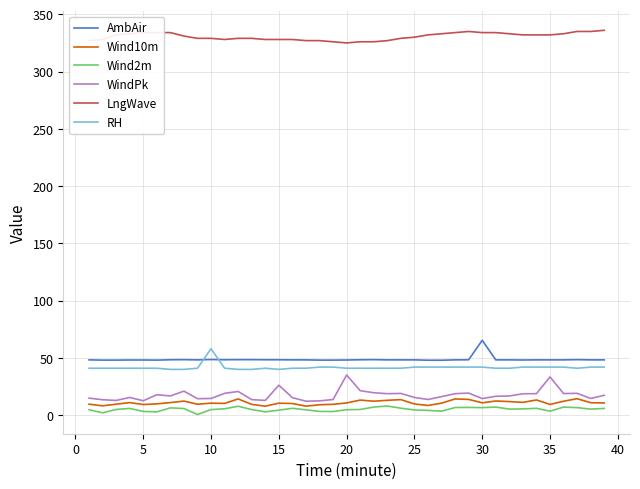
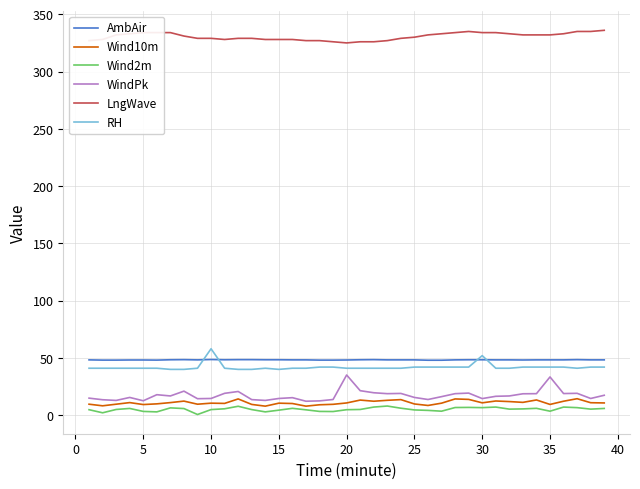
  {
    "AmbAir": {
      "5": 48,
      "10": 49,
      "15": 48,
      "20": 48,
      "25": 48,
-     "30": 65,
+     "30": 48,
      "35": 48
    },
    "Wind10m": {
      "5": 9,
      "10": 11,
      "15": 11,
      "20": 11,
      "25": 10,
      "30": 11,
      "35": 9
    },
    "Wind2m": {
      "5": 3,
      "10": 5,
      "15": 4,
      "20": 5,
      "25": 5,
      "30": 7,
      "35": 4
    },
    "WindPk": {
      "5": 13,
      "10": 15,
-     "15": 26,
+     "15": 15,
      "20": 35,
      "25": 16,
      "30": 15,
      "35": 33
    },
    "LngWave": {
      "10": 329,
      "15": 328,
      "20": 325,
      "25": 330,
      "30": 334,
      "35": 332
    },
    "RH": {
      "5": 41,
      "10": 58,
      "15": 40,
      "20": 41,
      "25": 42,
-     "30": 42,
+     "30": 52,
      "35": 42
    }
  }
